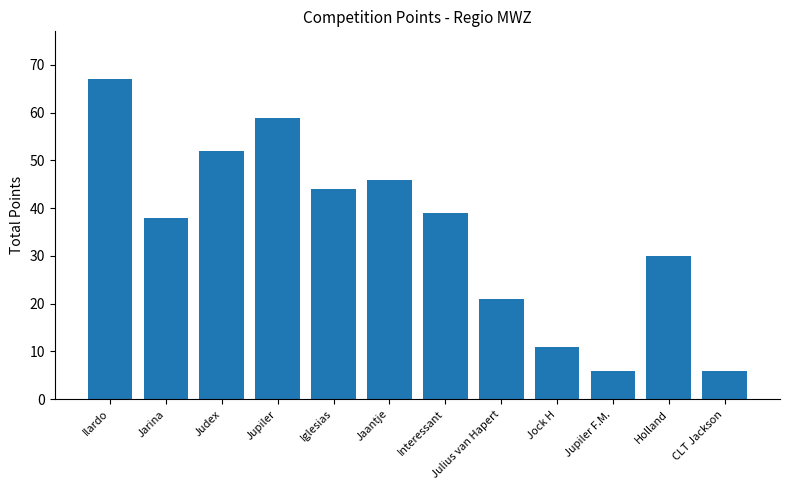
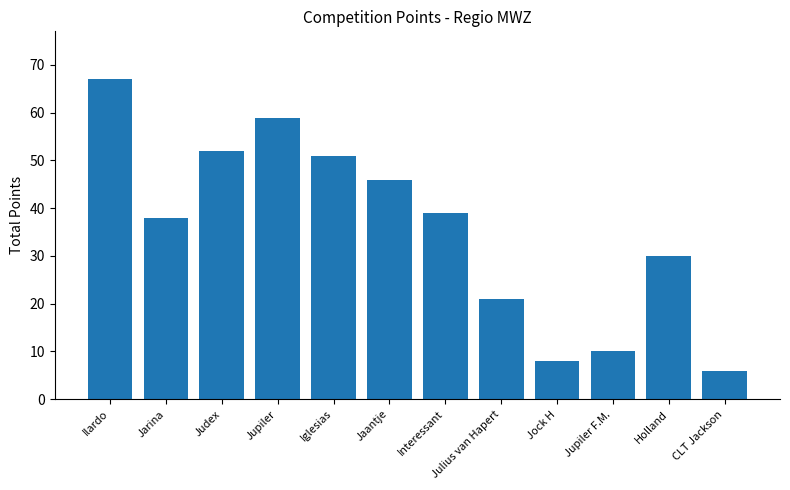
  {
    "Ilardo": 67,
    "Jarina": 38,
    "Judex": 52,
    "Jupiler": 59,
-   "Iglesias": 44,
+   "Iglesias": 51,
    "Jaantje": 46,
    "Interessant": 39,
    "Julius van Hapert": 21,
-   "Jock H": 11,
-   "Jupiler F.M.": 6,
+   "Jock H": 8,
+   "Jupiler F.M.": 10,
    "Holland": 30,
    "CLT Jackson": 6
  }
